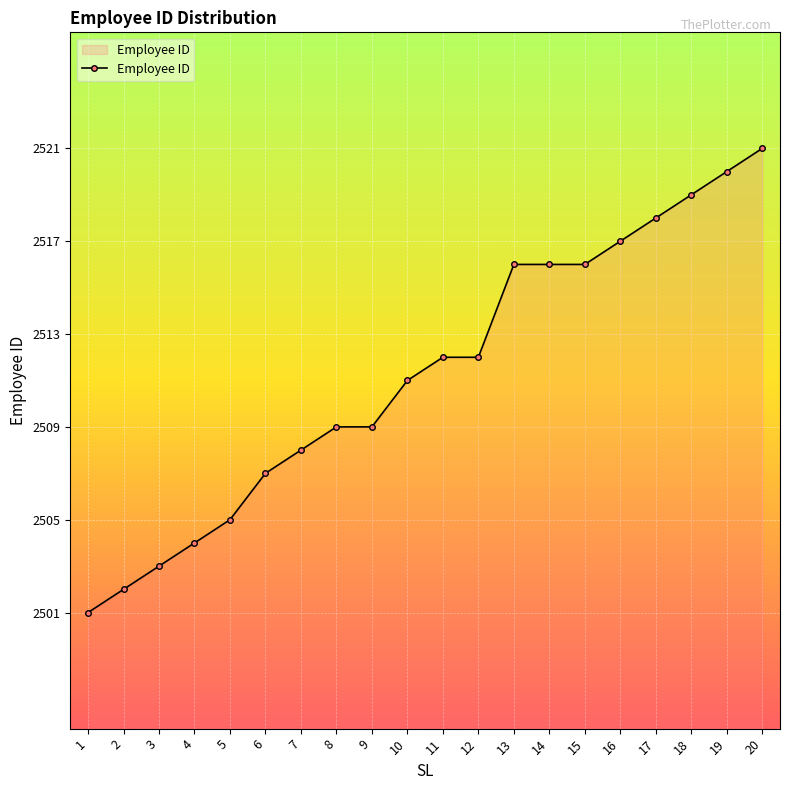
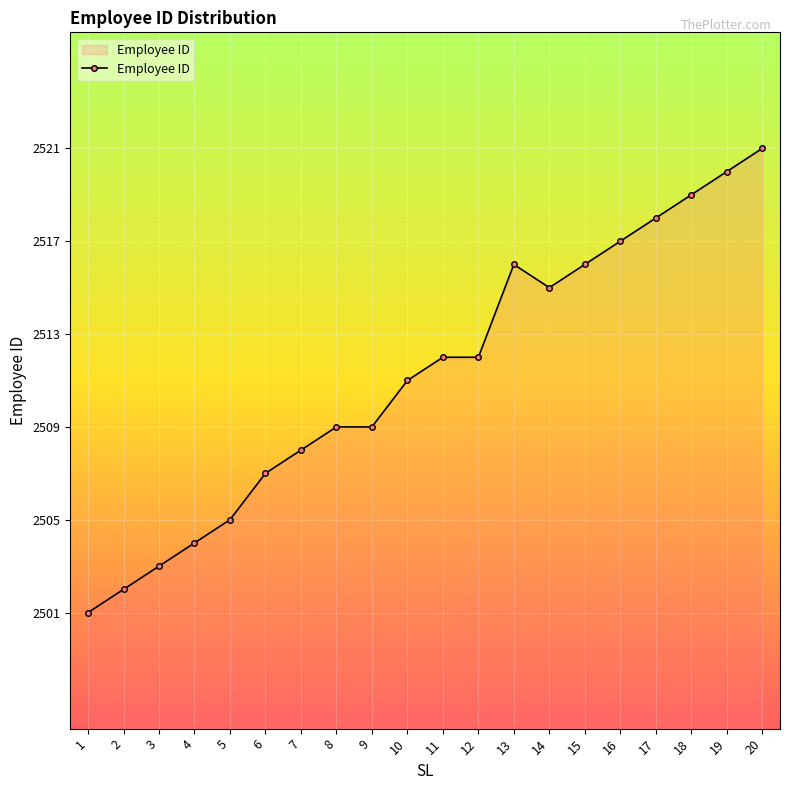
  {
    "1": 2501,
    "2": 2502,
    "3": 2503,
    "4": 2504,
    "5": 2505,
    "6": 2507,
    "7": 2508,
    "8": 2509,
    "9": 2509,
    "10": 2511,
    "11": 2512,
    "12": 2512,
    "13": 2516,
-   "14": 2516,
+   "14": 2515,
    "15": 2516,
    "16": 2517,
    "17": 2518,
    "18": 2519,
    "19": 2520,
    "20": 2521
  }
